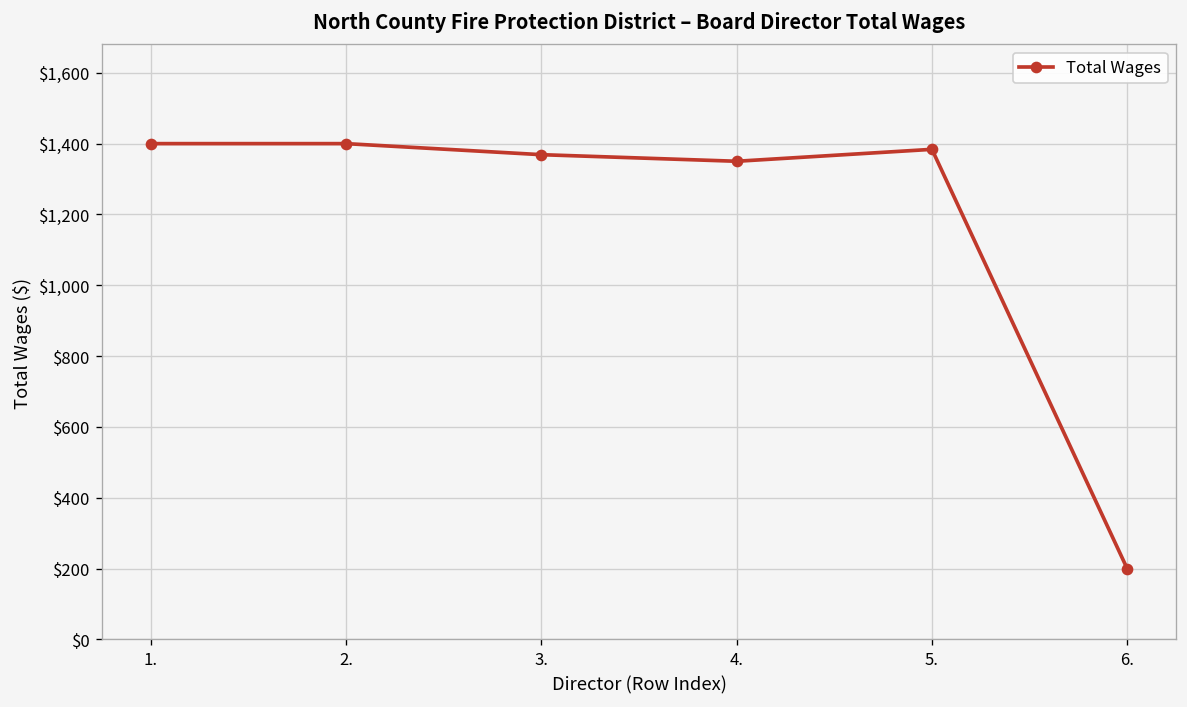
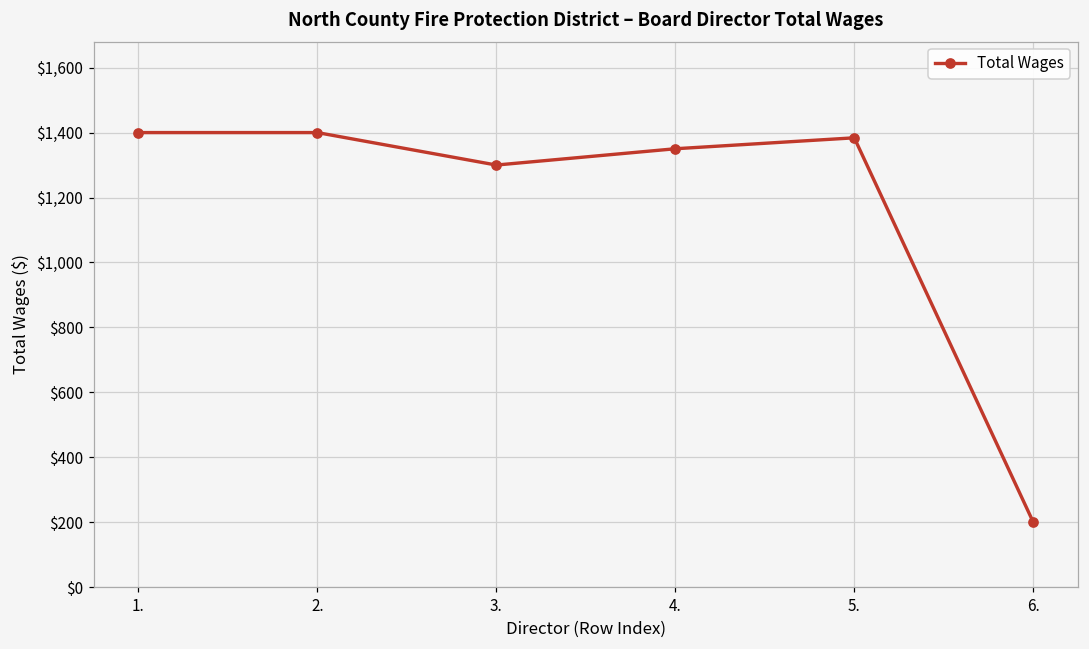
  {
    "1.": "$1,400",
    "2.": "$1,400",
-   "3.": "$1,370",
+   "3.": "$1,300",
    "4.": "$1,350",
    "5.": "$1,380",
    "6.": "$200"
  }
